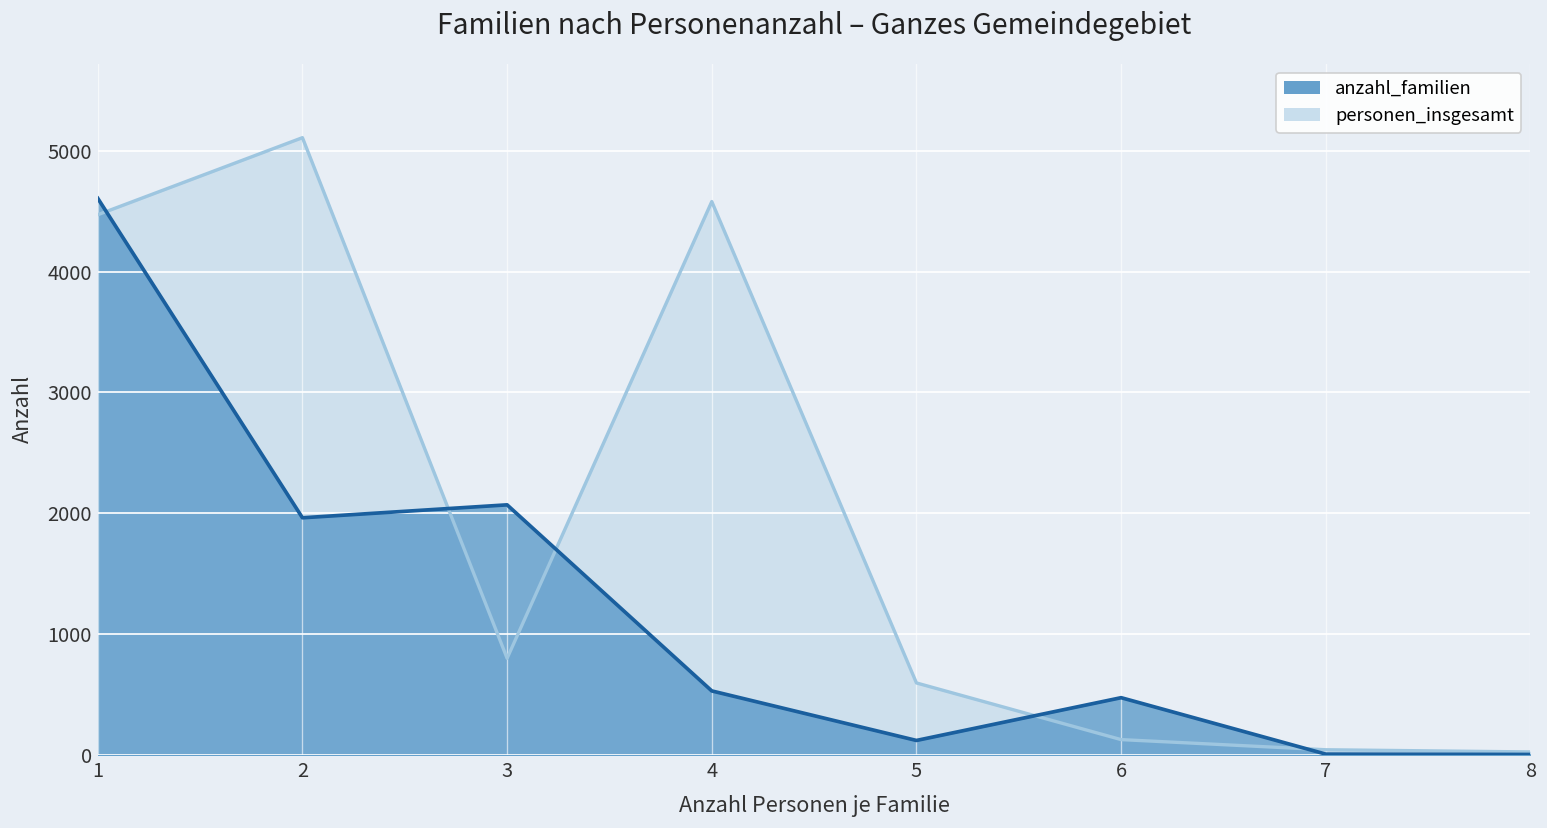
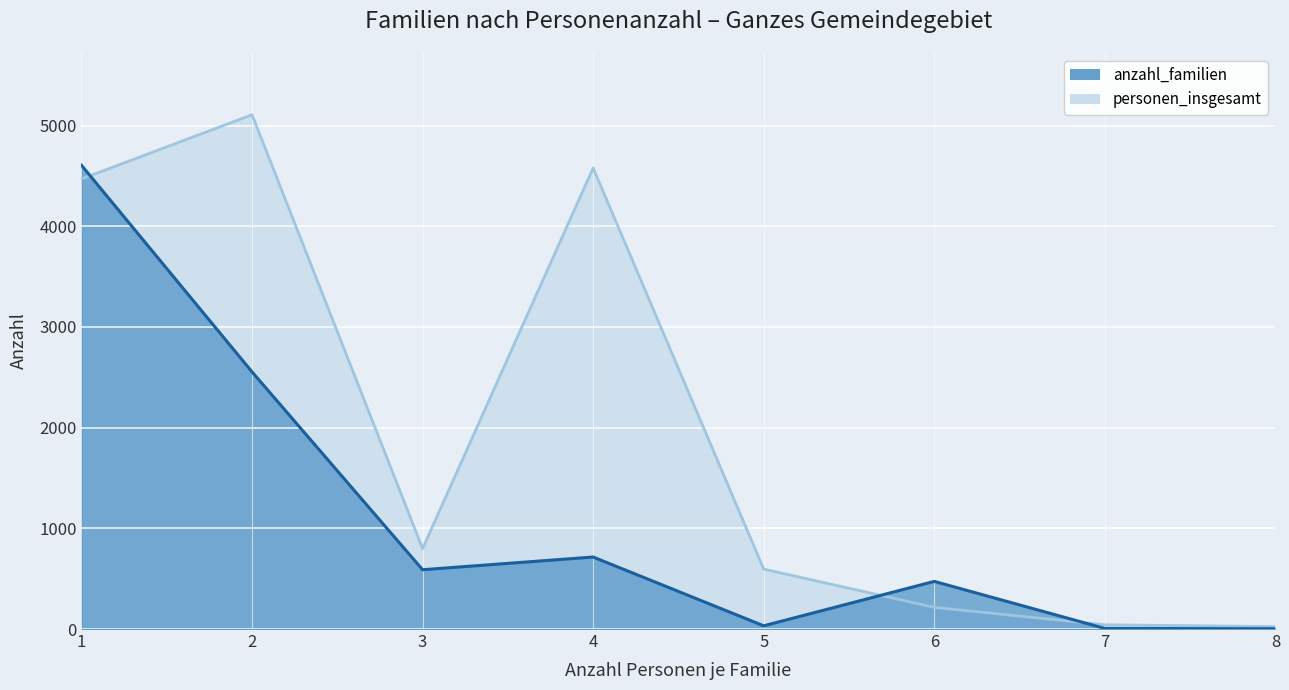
  {
    "personen_insgesamt": {
      "1": 4470,
      "2": 5110,
      "3": 800,
      "4": 4580,
      "5": 600,
-     "6": 130,
+     "6": 220,
      "7": 40
    },
    "anzahl_familien": {
      "1": 4610,
-     "2": 1960,
-     "3": 2070,
-     "4": 530,
-     "5": 120,
+     "2": 2550,
+     "3": 590,
+     "4": 720,
+     "5": 30,
      "6": 470,
      "7": 10
    }
  }
